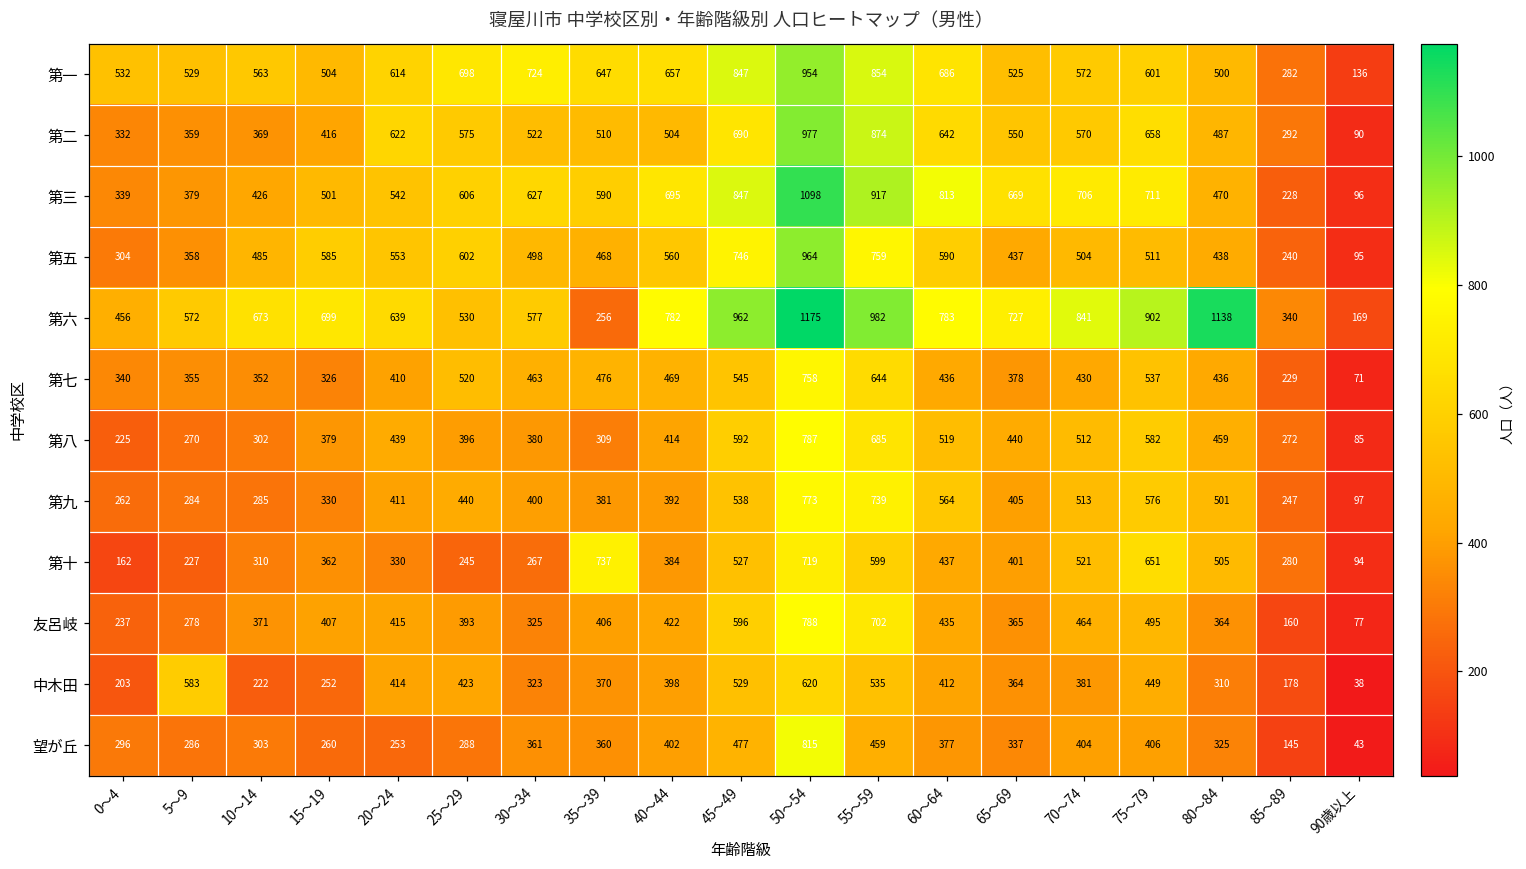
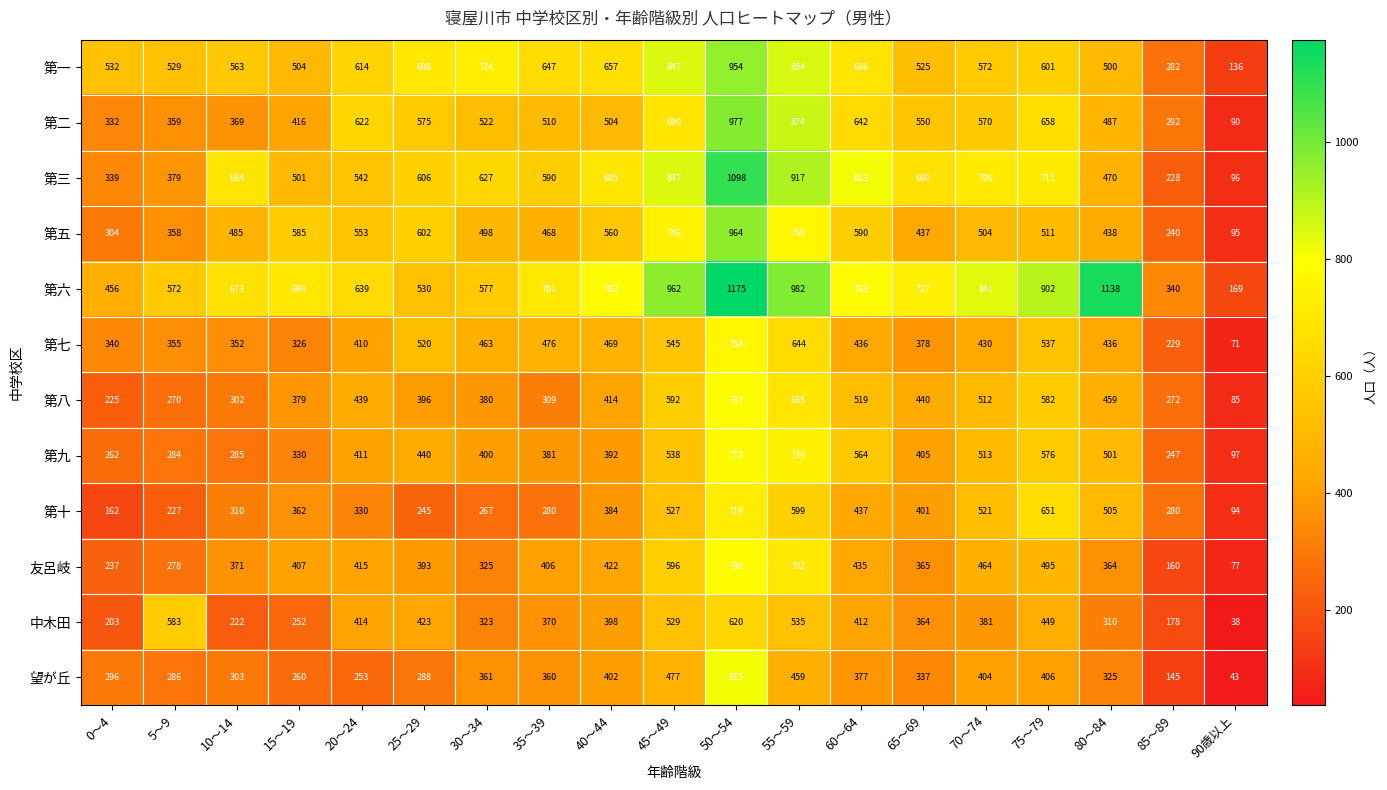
  {
    "第三": {
      "0～4": 339,
      "5～9": 379,
-     "10～14": 426,
+     "10～14": 684,
      "15～19": 501,
      "20～24": 542,
      "25～29": 606,
      "30～34": 627,
      "35～39": 590,
      "40～44": 695,
      "45～49": 847,
      "50～54": 1098,
      "55～59": 917,
      "60～64": 813,
      "65～69": 669,
      "70～74": 706,
      "75～79": 711,
      "80～84": 470,
      "85～89": 228,
      "90歳以上": 96
    },
    "第六": {
      "0～4": 456,
      "5～9": 572,
      "10～14": 673,
      "15～19": 699,
      "20～24": 639,
      "25～29": 530,
      "30～34": 577,
-     "35～39": 256,
+     "35～39": 701,
      "40～44": 782,
      "45～49": 962,
      "50～54": 1175,
      "55～59": 982,
      "60～64": 783,
      "65～69": 727,
      "70～74": 841,
      "75～79": 902,
      "80～84": 1138,
      "85～89": 340,
      "90歳以上": 169
    },
    "第十": {
      "0～4": 162,
      "5～9": 227,
      "10～14": 310,
      "15～19": 362,
      "20～24": 330,
      "25～29": 245,
      "30～34": 267,
-     "35～39": 737,
+     "35～39": 280,
      "40～44": 384,
      "45～49": 527,
      "50～54": 719,
      "55～59": 599,
      "60～64": 437,
      "65～69": 401,
      "70～74": 521,
      "75～79": 651,
      "80～84": 505,
      "85～89": 280,
      "90歳以上": 94
    }
  }
